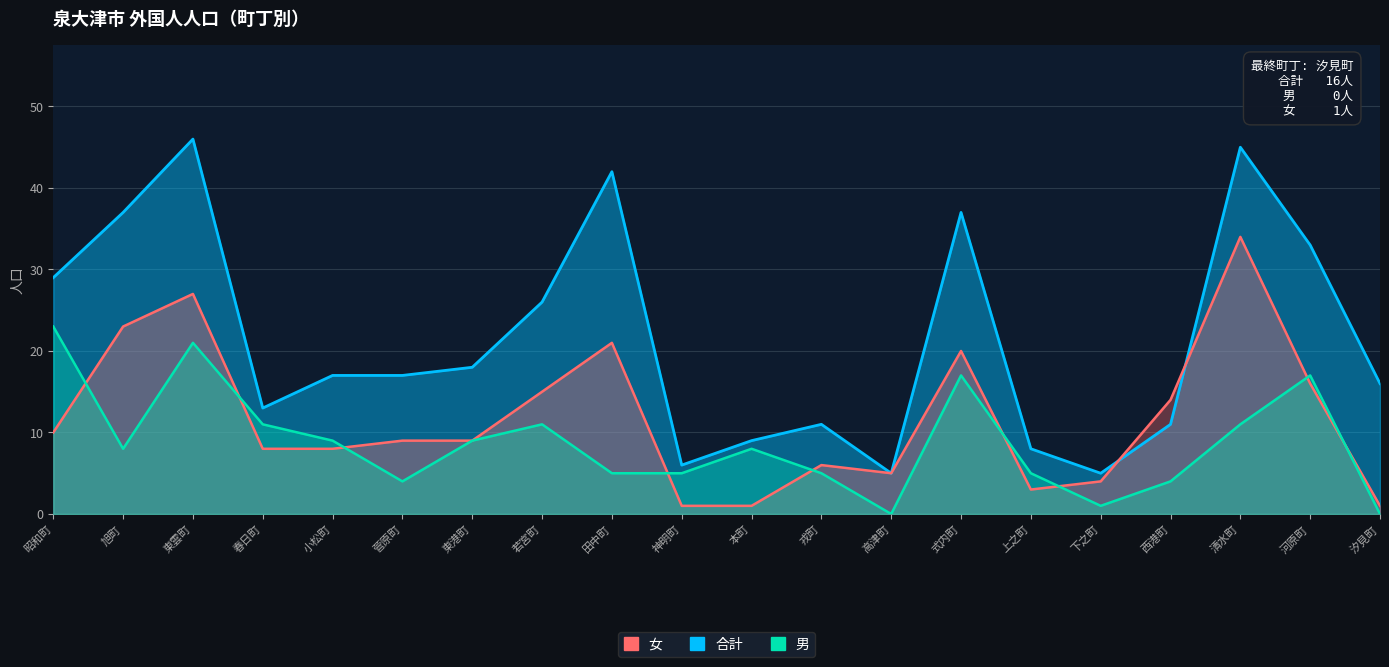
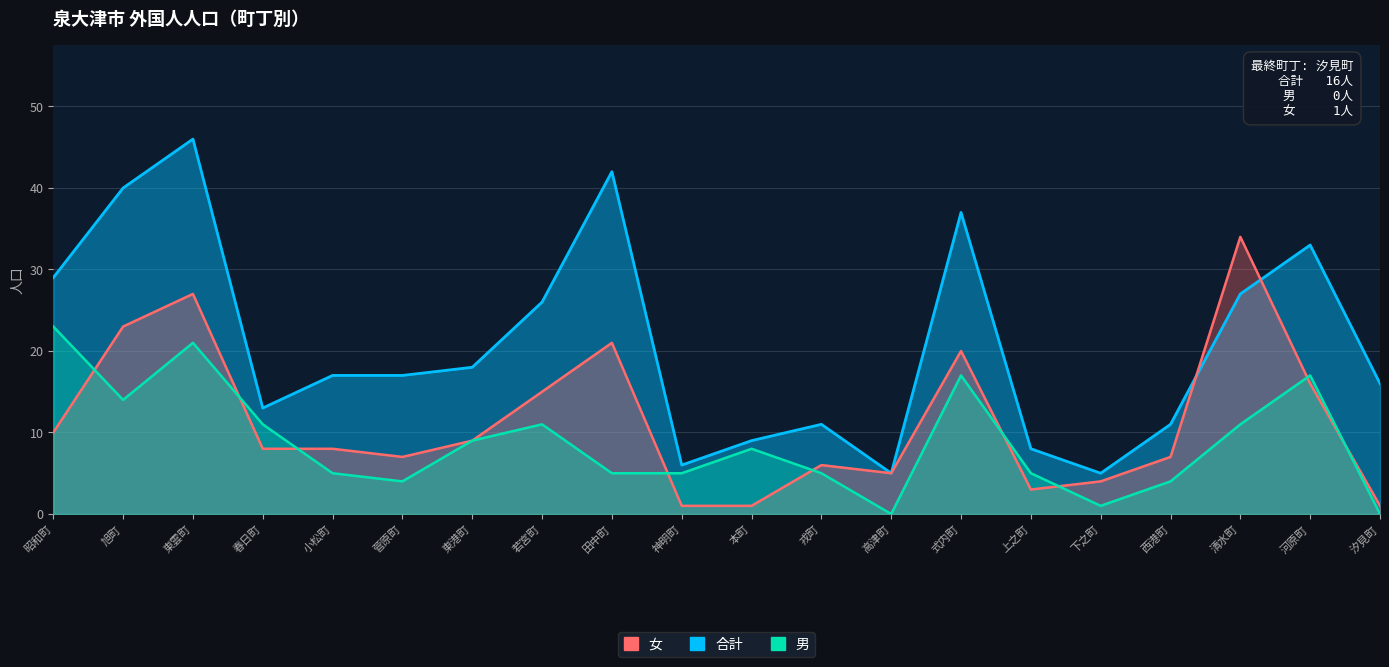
  {
    "合計": {
      "昭和町": 29,
-     "旭町": 37,
+     "旭町": 40,
      "東雲町": 46,
      "春日町": 13,
      "小松町": 17,
      "菅原町": 17,
      "東港町": 18,
      "若宮町": 26,
      "田中町": 42,
      "神明町": 6,
      "本町": 9,
      "戎町": 11,
      "式内町": 37,
      "上之町": 8,
      "下之町": 5,
      "西港町": 11,
-     "清水町": 45,
+     "清水町": 27,
      "河原町": 33,
      "汐見町": 16
    },
    "女": {
      "昭和町": 10,
      "旭町": 23,
      "東雲町": 27,
      "春日町": 8,
      "小松町": 8,
-     "菅原町": 9,
+     "菅原町": 7,
      "若宮町": 15,
      "田中町": 21,
      "神明町": 1,
      "本町": 1,
      "戎町": 6,
      "式内町": 20,
      "上之町": 3,
      "下之町": 4,
-     "西港町": 14,
+     "西港町": 7,
      "清水町": 34,
      "河原町": 16,
      "汐見町": 1
    },
    "男": {
      "昭和町": 23,
-     "旭町": 8,
+     "旭町": 14,
      "東雲町": 21,
      "春日町": 11,
-     "小松町": 9,
+     "小松町": 5,
      "菅原町": 4,
      "若宮町": 11,
      "田中町": 5,
      "神明町": 5,
      "本町": 8,
      "戎町": 5,
      "高津町": 0,
      "式内町": 17,
      "上之町": 5,
      "下之町": 1,
      "西港町": 4,
      "清水町": 11,
      "河原町": 17,
      "汐見町": 0
    }
  }
